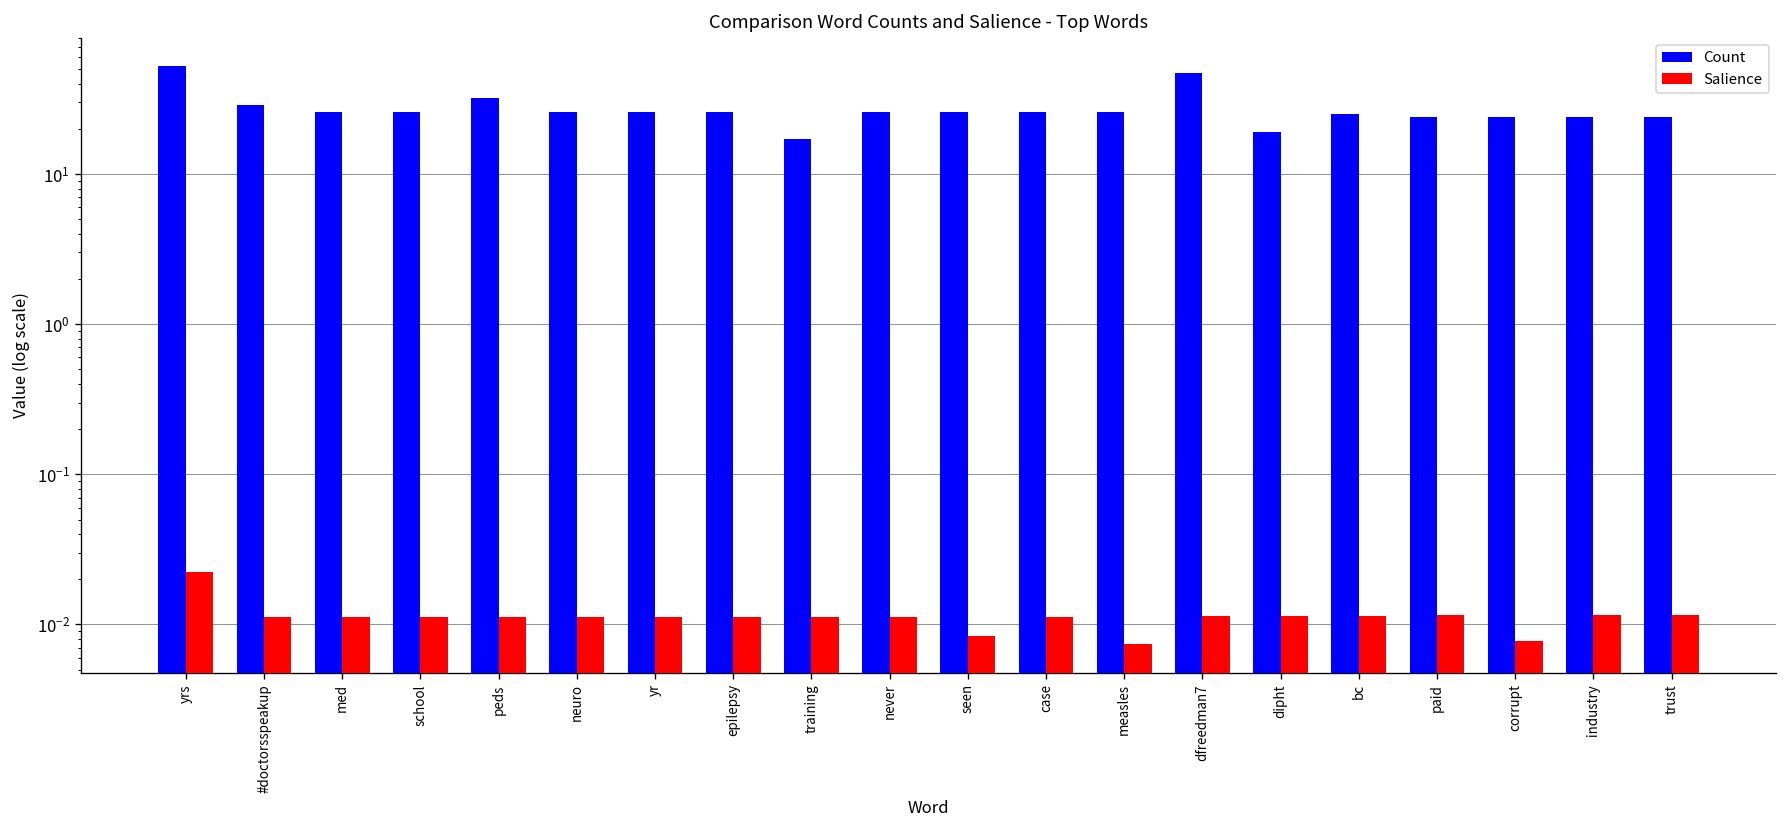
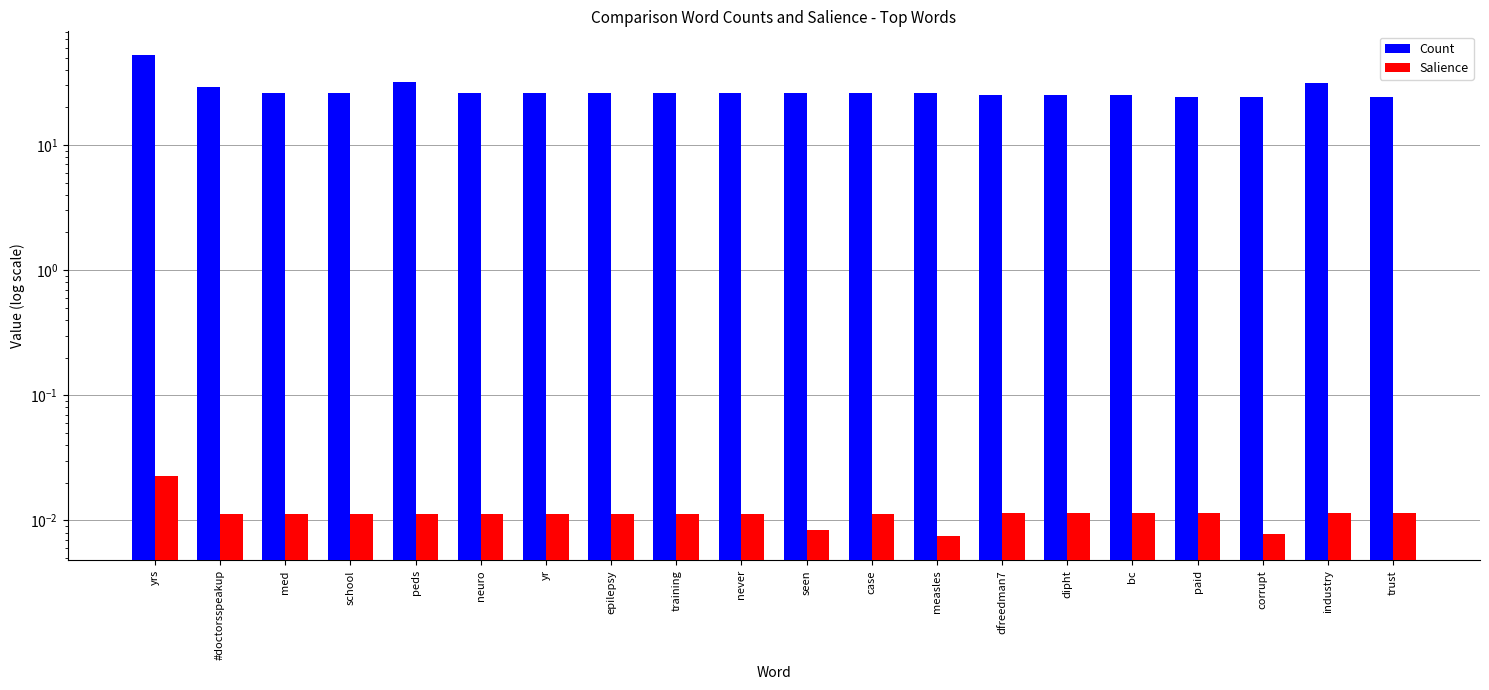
  {
    "Count": {
      "yrs": 52,
      "#doctorsspeakup": 29,
      "med": 26,
      "school": 26,
      "peds": 32,
      "neuro": 26,
      "yr": 26,
      "epilepsy": 26,
-     "training": 17,
+     "training": 26,
      "never": 26,
      "seen": 26,
      "case": 26,
      "measles": 26,
-     "dfreedman7": 47,
-     "dipht": 19,
+     "dfreedman7": 25,
+     "dipht": 25,
      "bc": 25,
      "paid": 24,
      "corrupt": 24,
-     "industry": 24,
+     "industry": 31,
      "trust": 24
    },
    "Salience": {
      "yrs": 0.022,
      "#doctorsspeakup": 0.011,
      "med": 0.011,
      "school": 0.011,
      "peds": 0.011,
      "neuro": 0.011,
      "yr": 0.011,
      "epilepsy": 0.011,
      "training": 0.011,
      "never": 0.011,
      "seen": 0.008,
      "case": 0.011,
      "measles": 0.007,
      "dfreedman7": 0.011,
      "dipht": 0.011,
      "bc": 0.011,
      "paid": 0.012,
      "corrupt": 0.008,
      "industry": 0.012,
      "trust": 0.012
    }
  }
